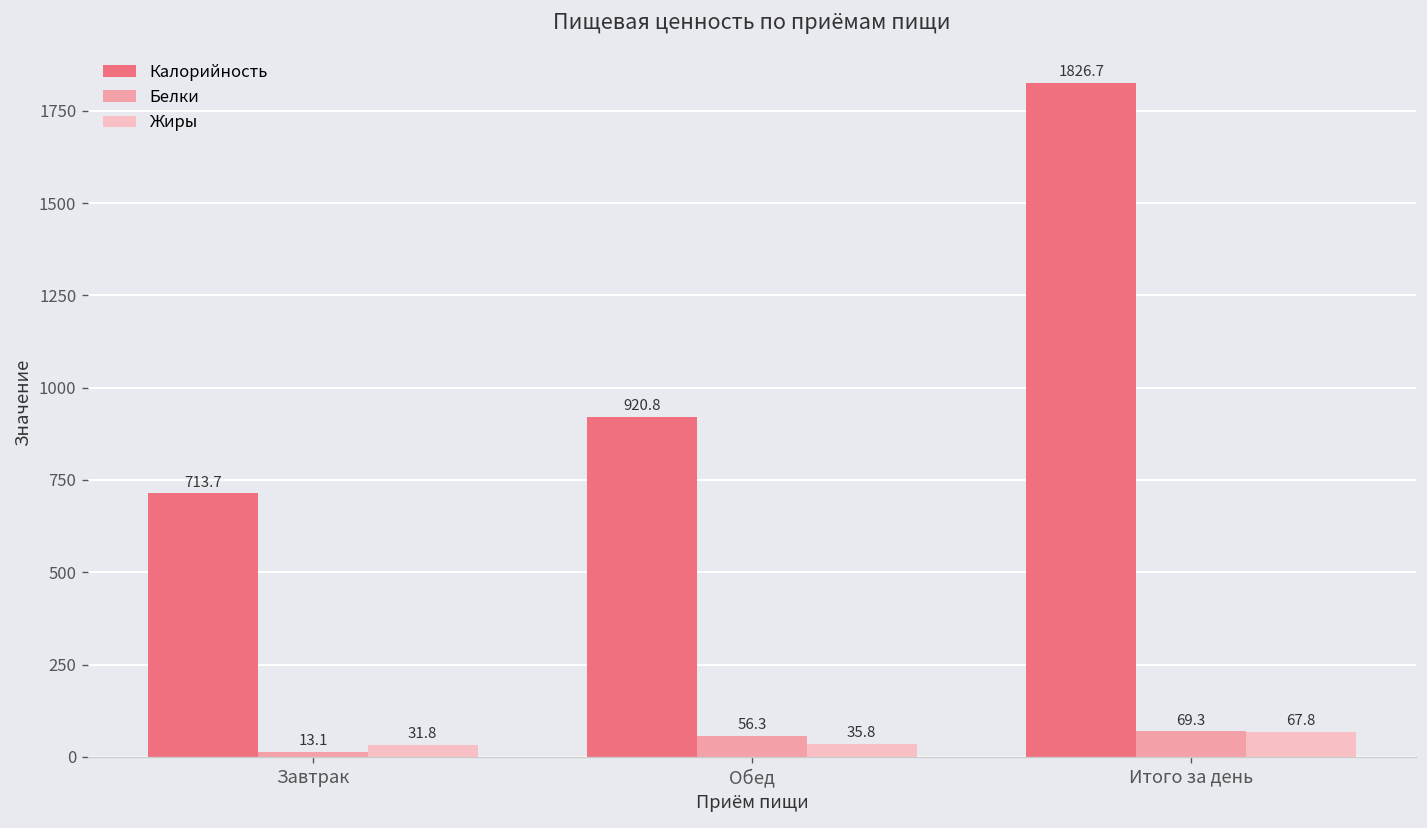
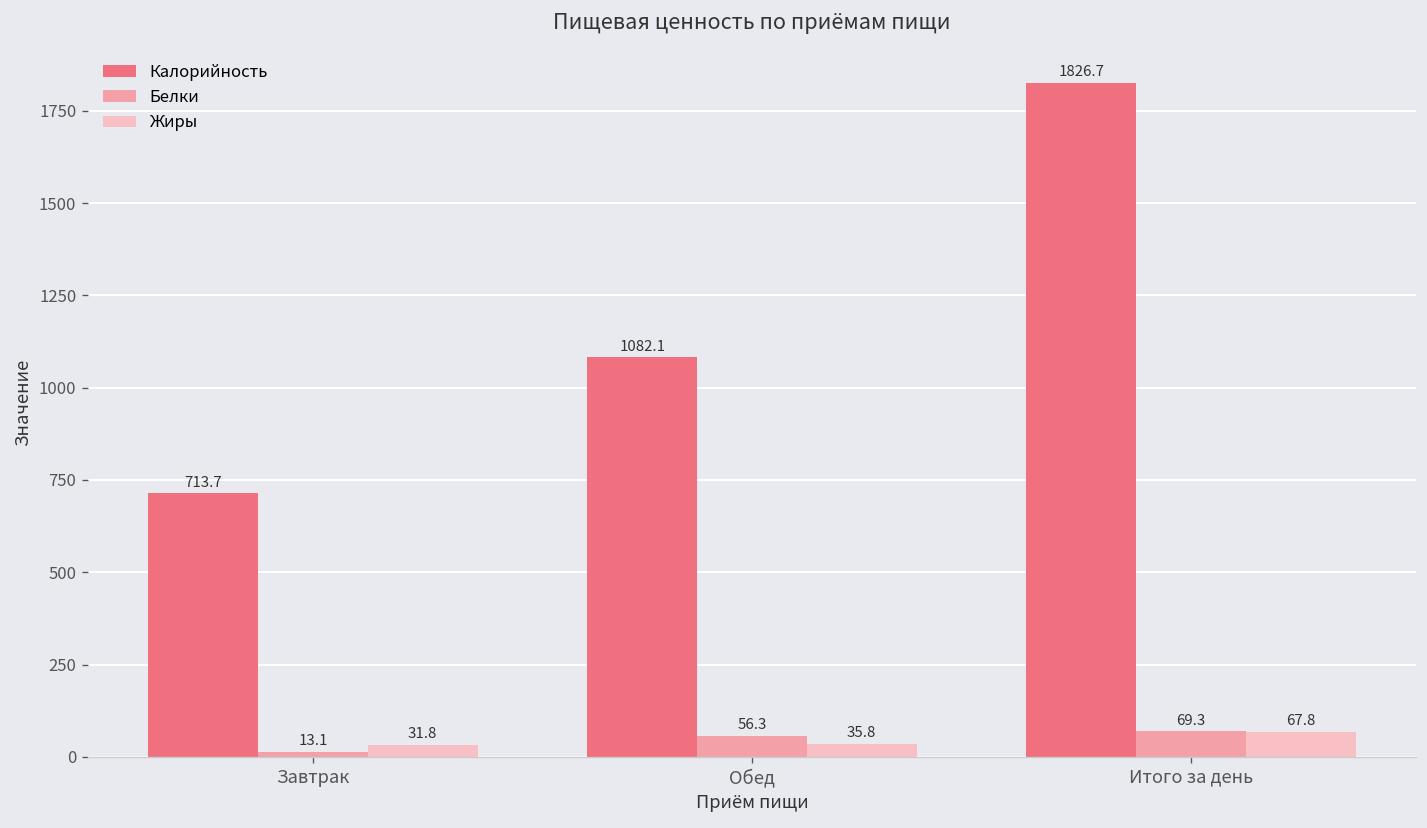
  {
    "Калорийность": {
      "Завтрак": 713.7,
-     "Обед": 920.8,
+     "Обед": 1082.1,
      "Итого за день": 1826.7
    }
  }
